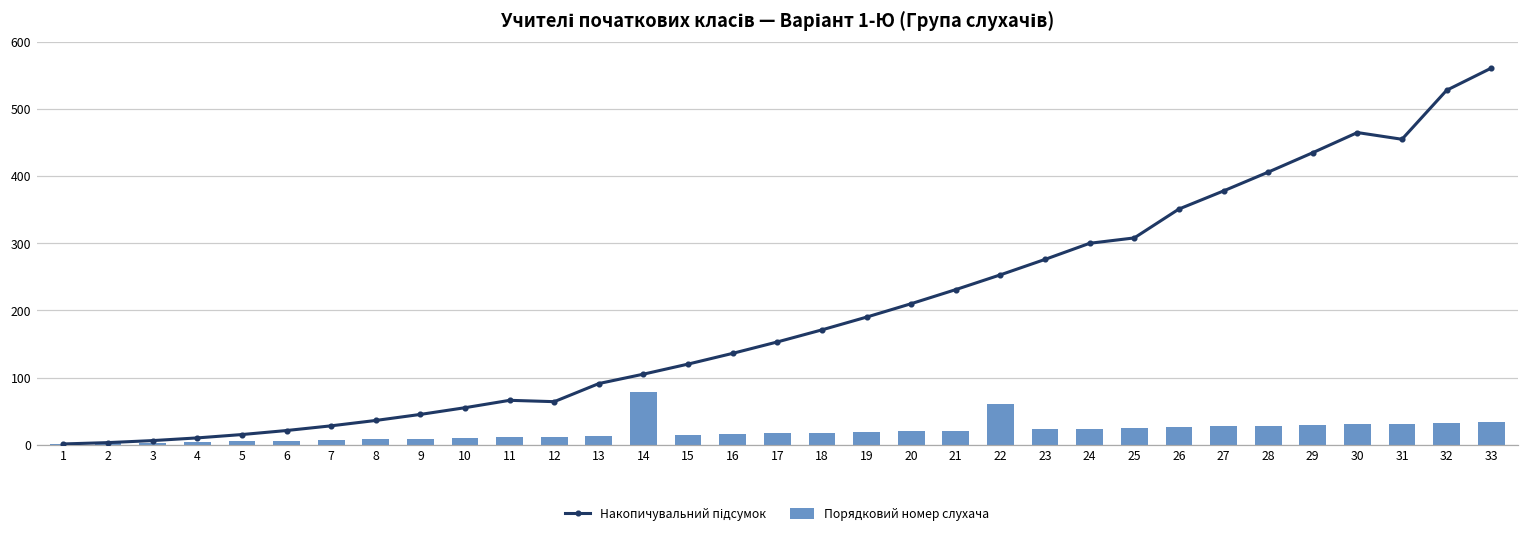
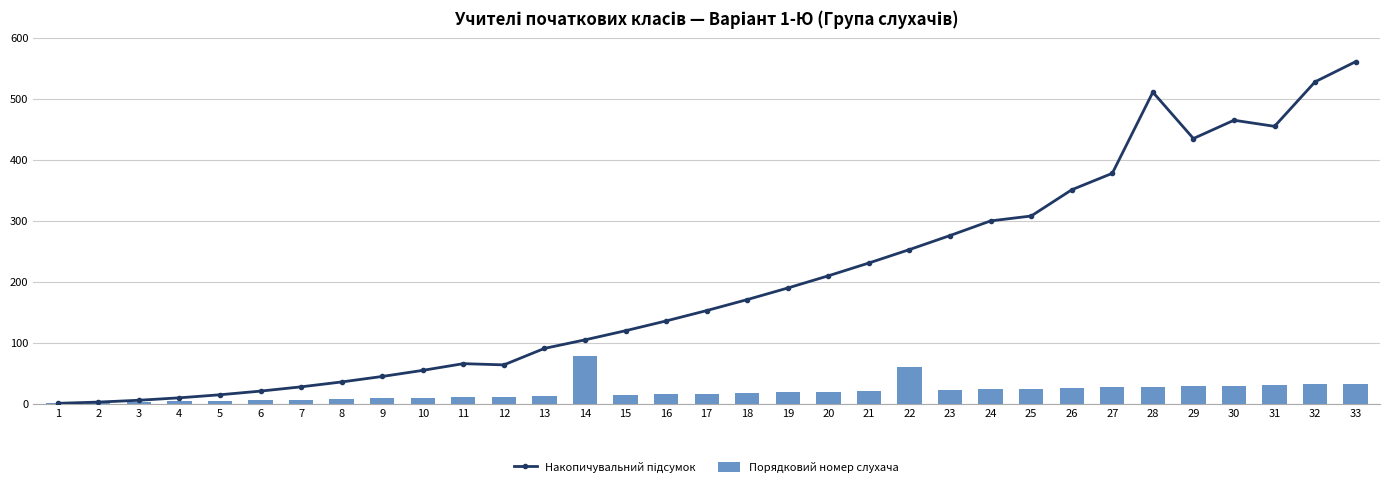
  {
    "Накопичувальний підсумок": {
      "1": 0,
      "2": 0,
      "3": 10,
      "4": 10,
      "5": 20,
      "6": 20,
      "7": 30,
      "8": 40,
      "9": 50,
      "10": 60,
      "11": 70,
      "12": 60,
      "13": 90,
      "14": 110,
      "15": 120,
      "16": 140,
      "17": 150,
      "18": 170,
      "19": 190,
      "20": 210,
      "21": 230,
      "22": 250,
      "23": 280,
      "24": 300,
      "25": 310,
      "26": 350,
      "27": 380,
-     "28": 410,
+     "28": 510,
      "29": 440,
      "30": 470,
      "31": 460,
      "32": 530,
      "33": 560
    },
    "Порядковий номер слухача": {
      "5": 10,
      "6": 10,
      "7": 10,
      "8": 10,
      "9": 10,
      "10": 10,
      "11": 10,
      "12": 10,
      "13": 10,
      "14": 80,
      "15": 20,
      "16": 20,
      "17": 20,
      "18": 20,
      "19": 20,
      "20": 20,
      "21": 20,
      "22": 60,
      "23": 20,
      "24": 20,
      "25": 30,
      "26": 30,
      "27": 30,
      "28": 30,
      "29": 30,
      "30": 30,
      "31": 30,
      "32": 30,
      "33": 30
    }
  }
